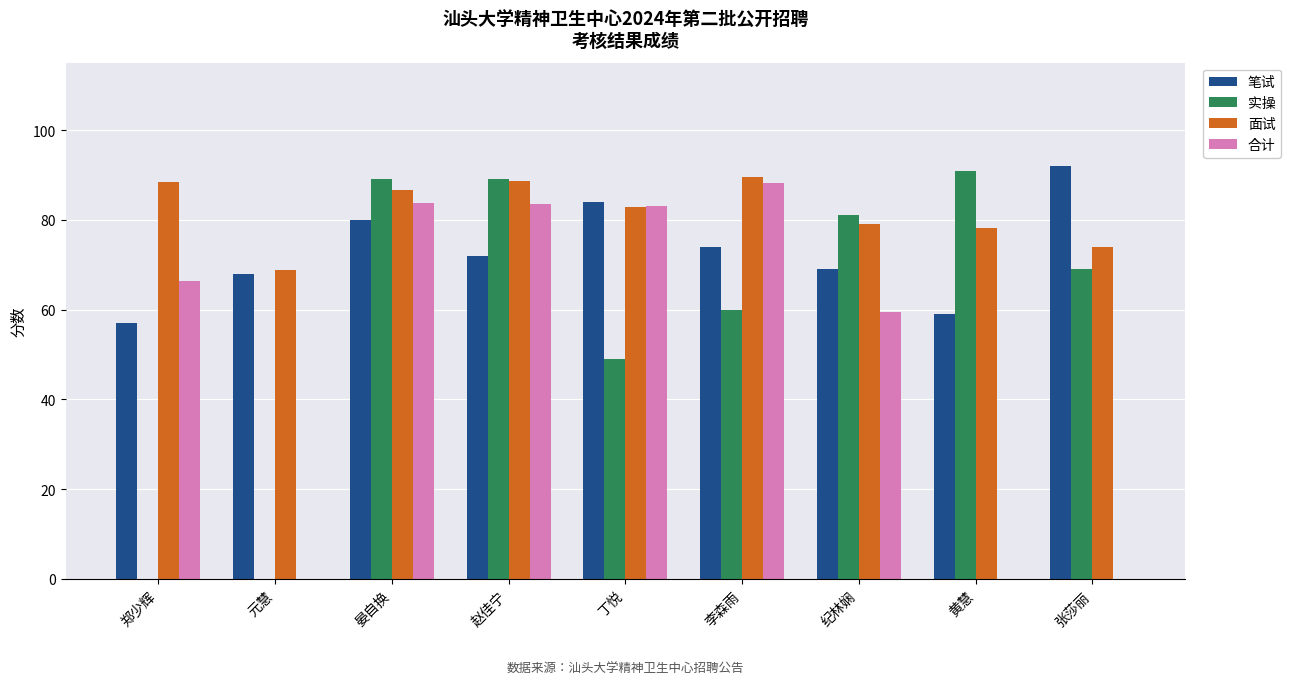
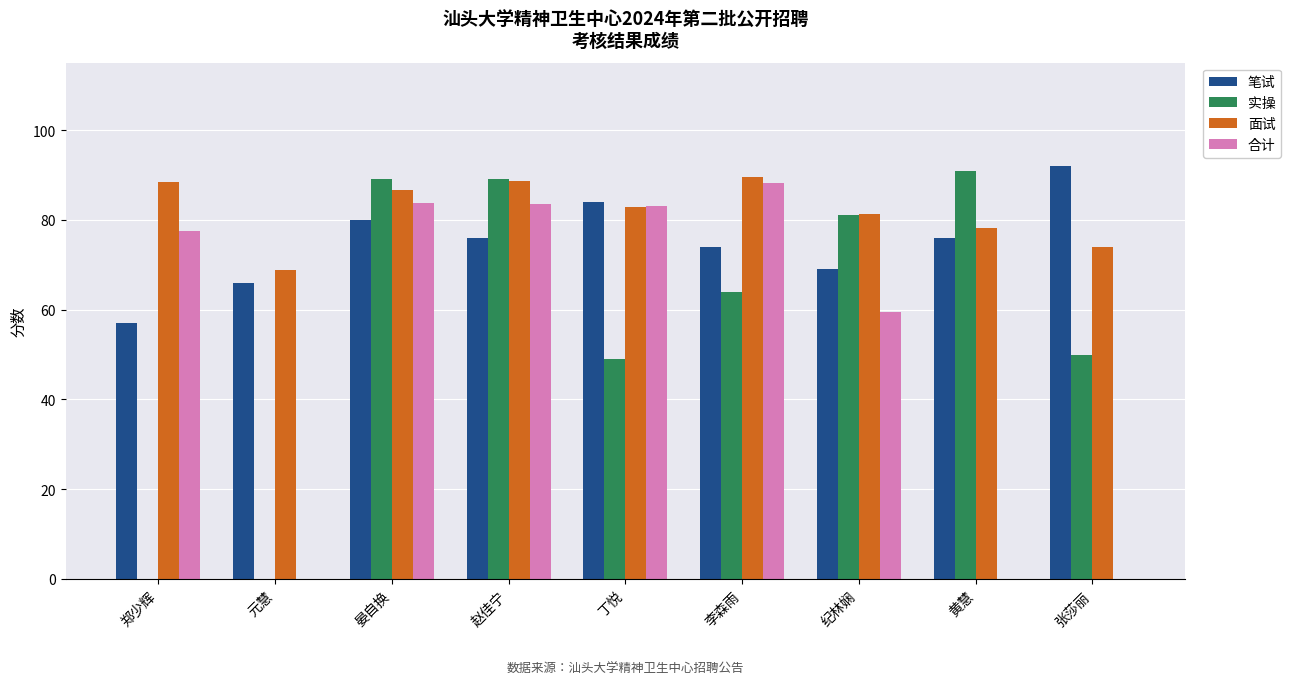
  {
    "笔试": {
      "郑少辉": 57,
-     "元慧": 68,
+     "元慧": 66,
      "晏自换": 80,
-     "赵佳宁": 72,
+     "赵佳宁": 76,
      "丁悦": 84,
      "李森雨": 74,
      "纪林娴": 69,
-     "黄慧": 59,
+     "黄慧": 76,
      "张莎丽": 92
    },
    "实操": {
      "郑少辉": 0,
      "元慧": 0,
      "晏自换": 89,
      "赵佳宁": 89,
      "丁悦": 49,
-     "李森雨": 60,
+     "李森雨": 64,
      "纪林娴": 81,
      "黄慧": 91,
-     "张莎丽": 69
+     "张莎丽": 50
    },
    "面试": {
      "郑少辉": 88,
      "元慧": 69,
      "晏自换": 87,
      "赵佳宁": 89,
      "丁悦": 83,
      "李森雨": 90,
-     "纪林娴": 79,
+     "纪林娴": 81,
      "黄慧": 78,
      "张莎丽": 74
    },
    "合计": {
-     "郑少辉": 66,
+     "郑少辉": 77,
      "元慧": 0,
      "晏自换": 84,
      "赵佳宁": 84,
      "丁悦": 83,
      "李森雨": 88,
      "纪林娴": 60,
      "黄慧": 0,
      "张莎丽": 0
    }
  }
